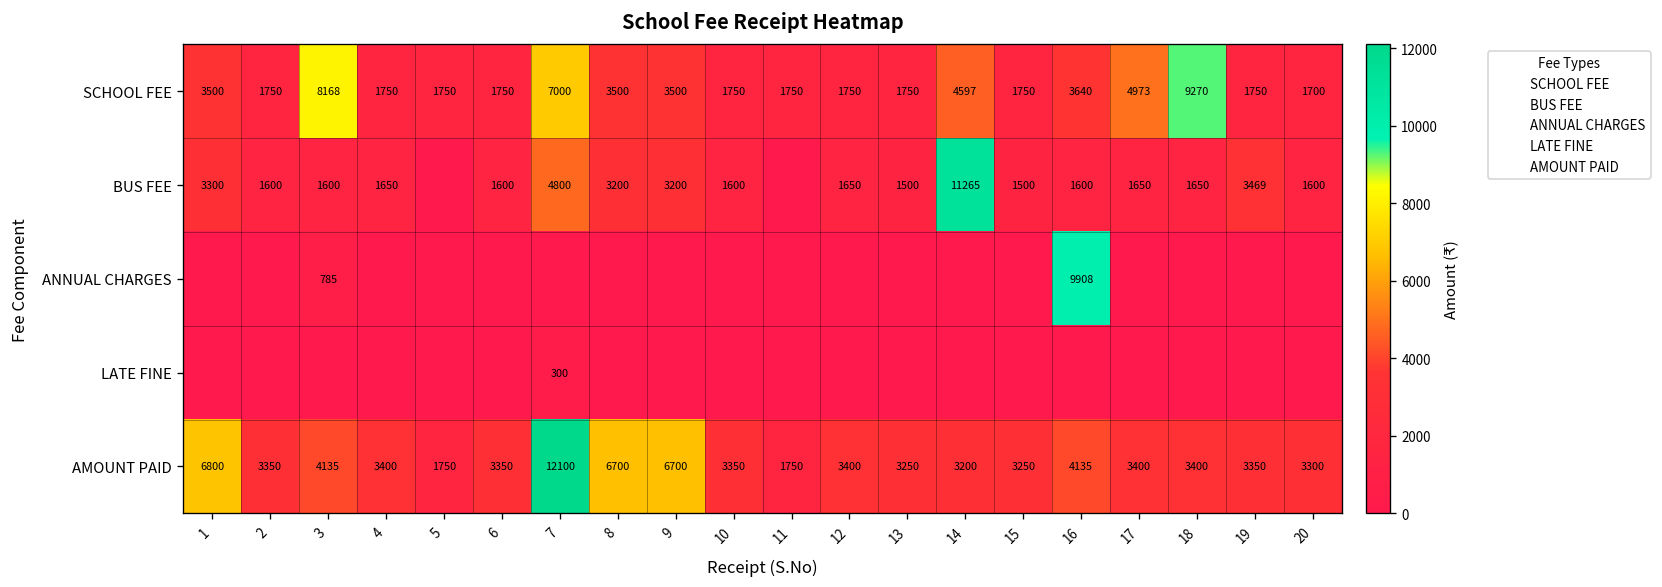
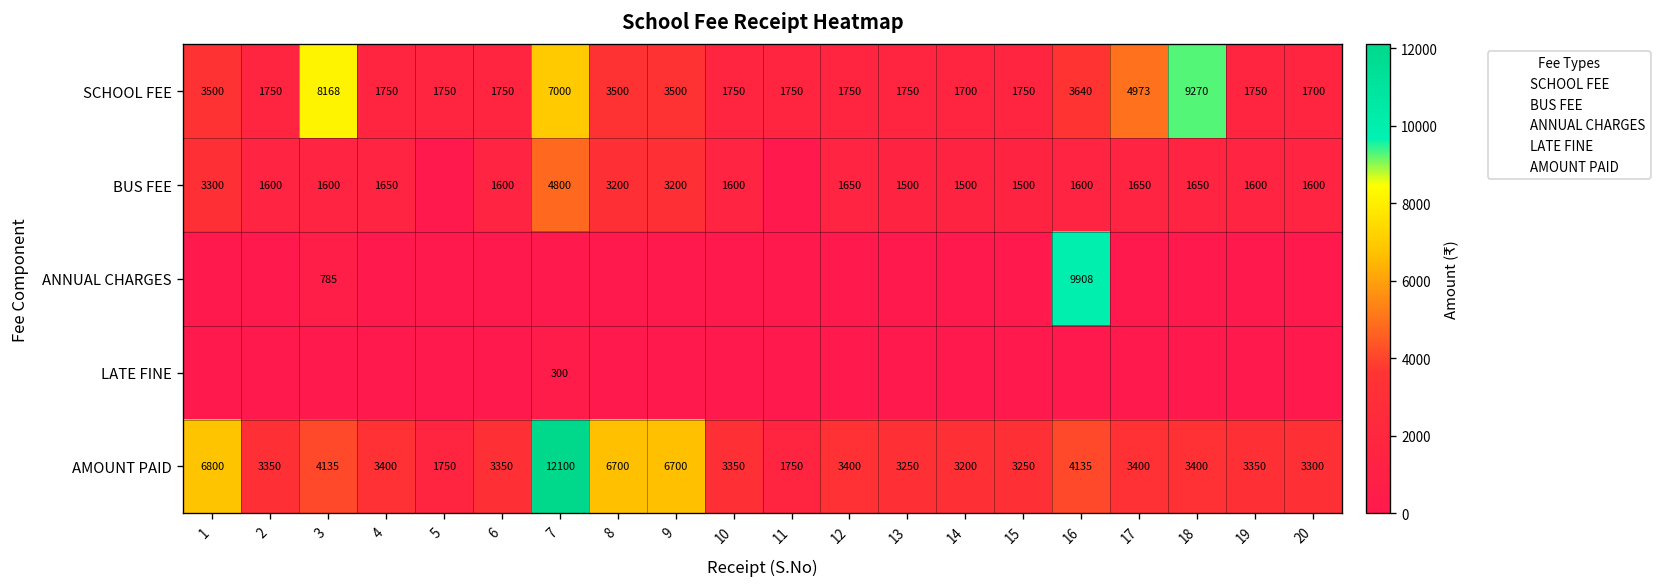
  {
    "SCHOOL FEE": {
      "1": 3500,
      "2": 1750,
      "3": 8168,
      "4": 1750,
      "5": 1750,
      "6": 1750,
      "7": 7000,
      "8": 3500,
      "9": 3500,
      "10": 1750,
      "11": 1750,
      "12": 1750,
      "13": 1750,
-     "14": 4597,
+     "14": 1700,
      "15": 1750,
      "16": 3640,
      "17": 4973,
      "18": 9270,
      "19": 1750,
      "20": 1700
    },
    "BUS FEE": {
      "1": 3300,
      "2": 1600,
      "3": 1600,
      "4": 1650,
      "6": 1600,
      "7": 4800,
      "8": 3200,
      "9": 3200,
      "10": 1600,
      "12": 1650,
      "13": 1500,
-     "14": 11265,
+     "14": 1500,
      "15": 1500,
      "16": 1600,
      "17": 1650,
      "18": 1650,
-     "19": 3469,
+     "19": 1600,
      "20": 1600
    },
    "ANNUAL CHARGES": {
      "3": 785,
      "16": 9908
    },
    "LATE FINE": {
      "7": 300
    },
    "AMOUNT PAID": {
      "1": 6800,
      "2": 3350,
      "3": 4135,
      "4": 3400,
      "5": 1750,
      "6": 3350,
      "7": 12100,
      "8": 6700,
      "9": 6700,
      "10": 3350,
      "11": 1750,
      "12": 3400,
      "13": 3250,
      "14": 3200,
      "15": 3250,
      "16": 4135,
      "17": 3400,
      "18": 3400,
      "19": 3350,
      "20": 3300
    }
  }
